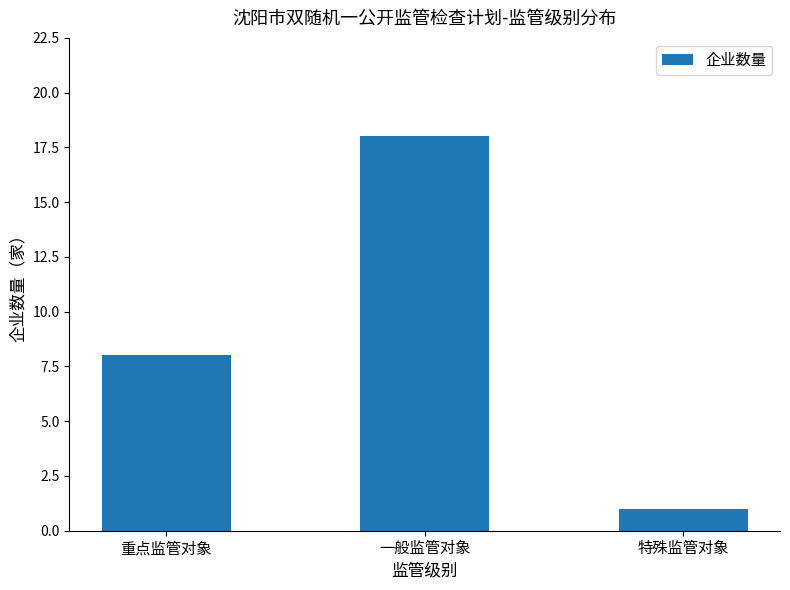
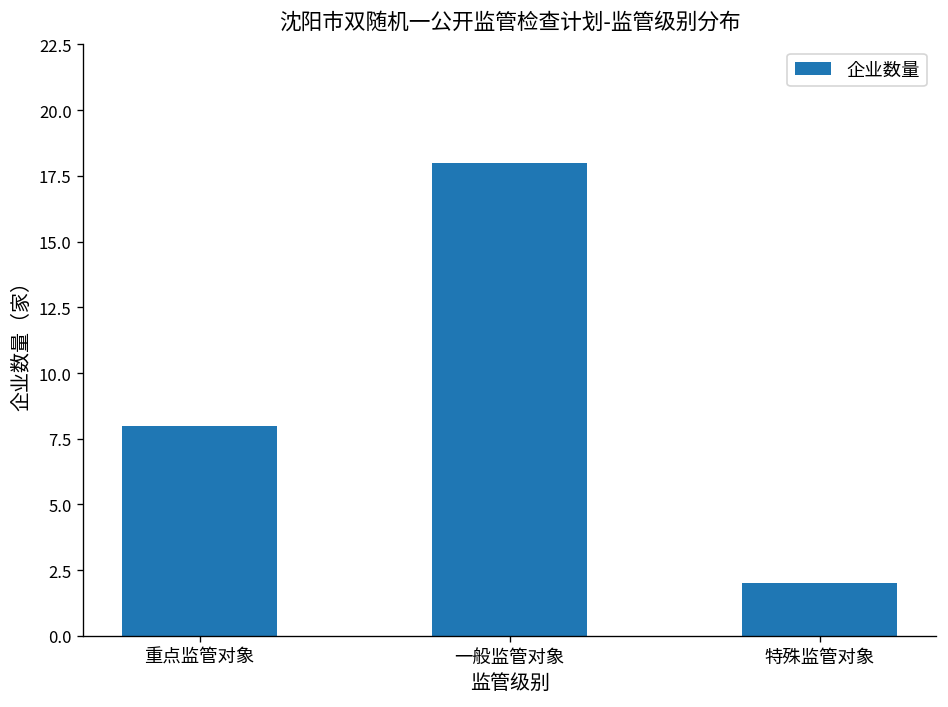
  {
    "重点监管对象": 8,
    "一般监管对象": 18,
-   "特殊监管对象": 1
+   "特殊监管对象": 2
  }
